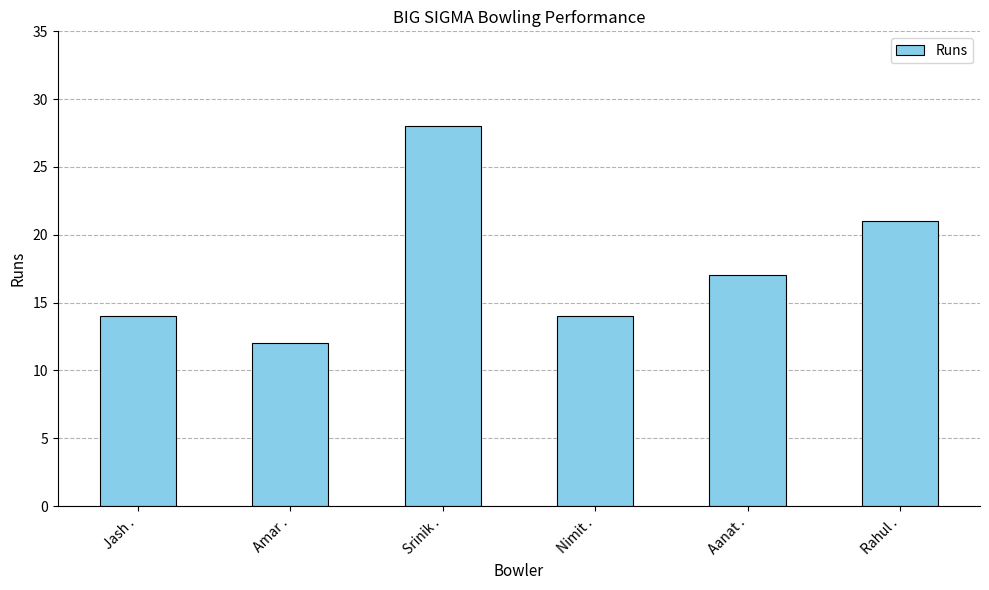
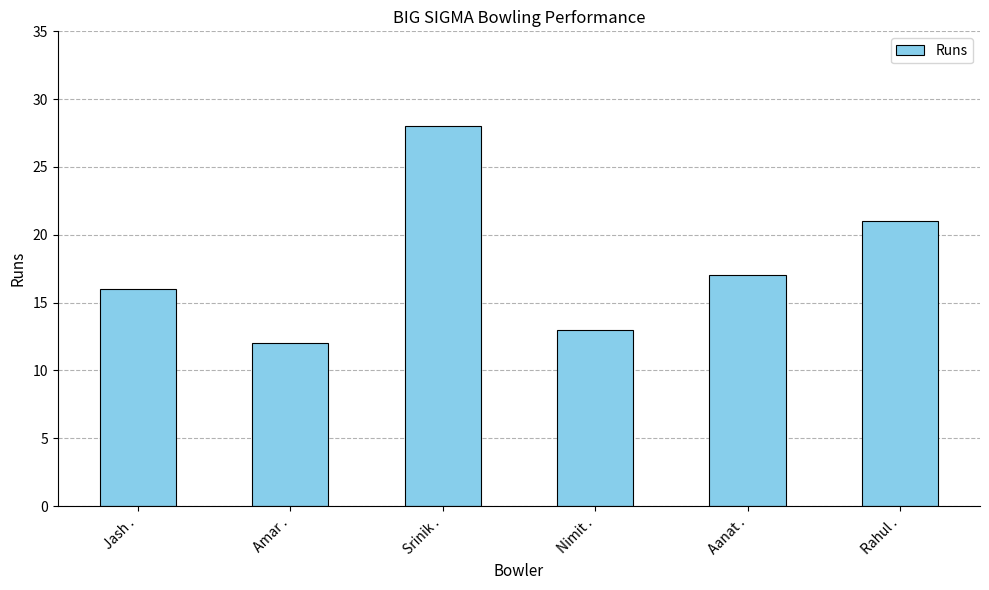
  {
-   "Jash .": 14,
+   "Jash .": 16,
    "Amar .": 12,
    "Srinik .": 28,
-   "Nimit .": 14,
+   "Nimit .": 13,
    "Aanat .": 17,
    "Rahul .": 21
  }
